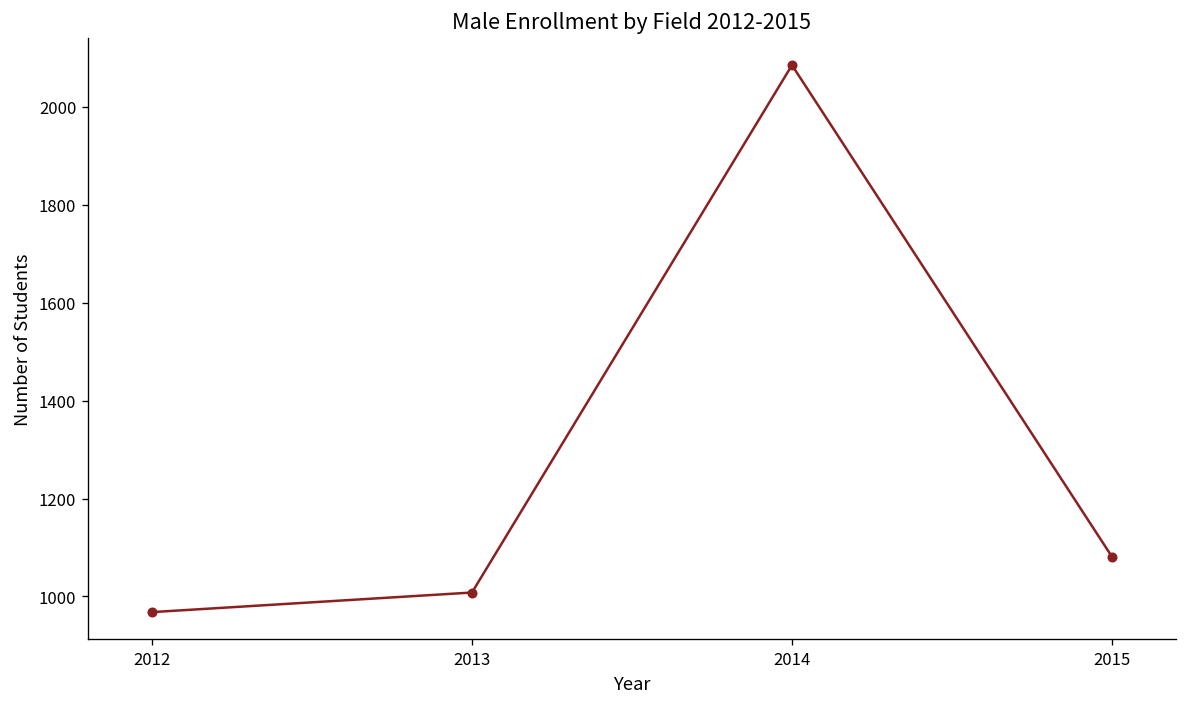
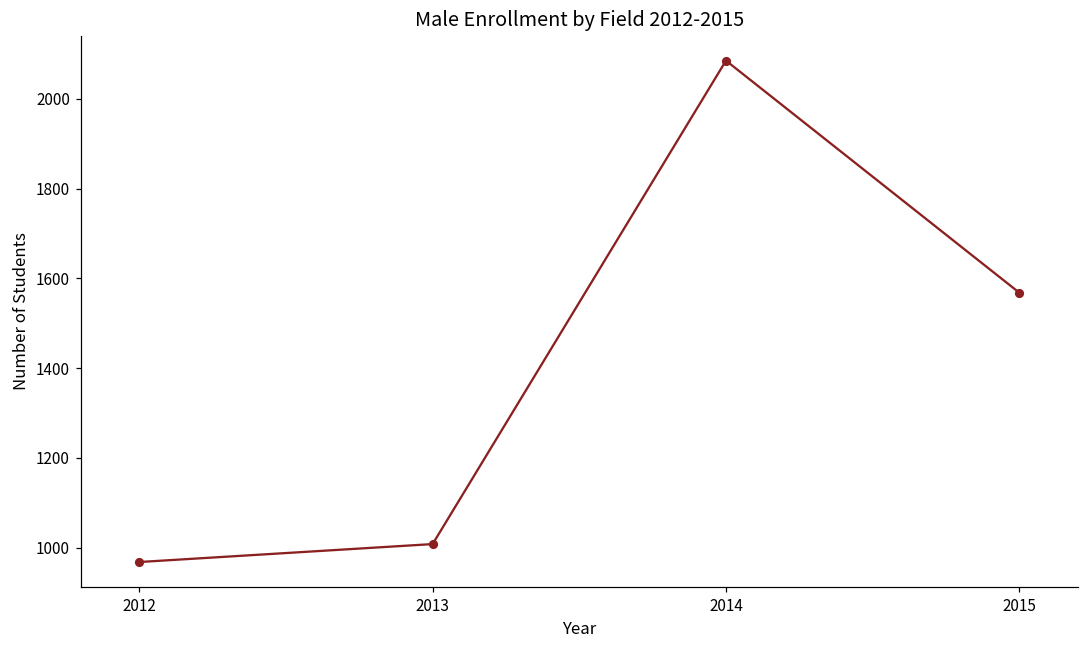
  {
    "2012": 970,
    "2013": 1010,
    "2014": 2090,
-   "2015": 1080
+   "2015": 1570
  }
